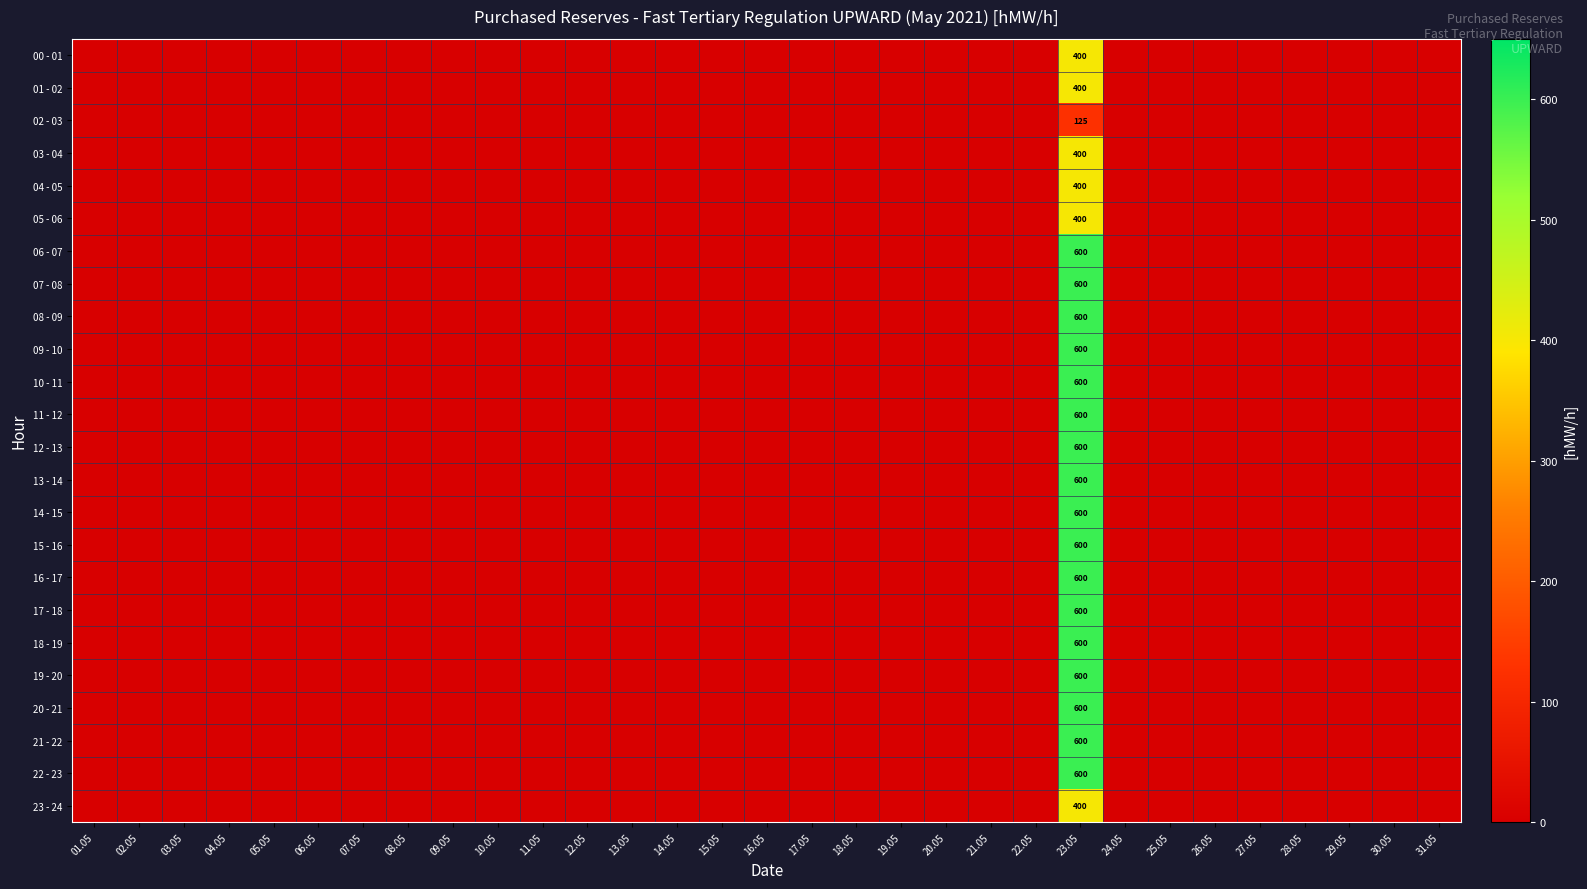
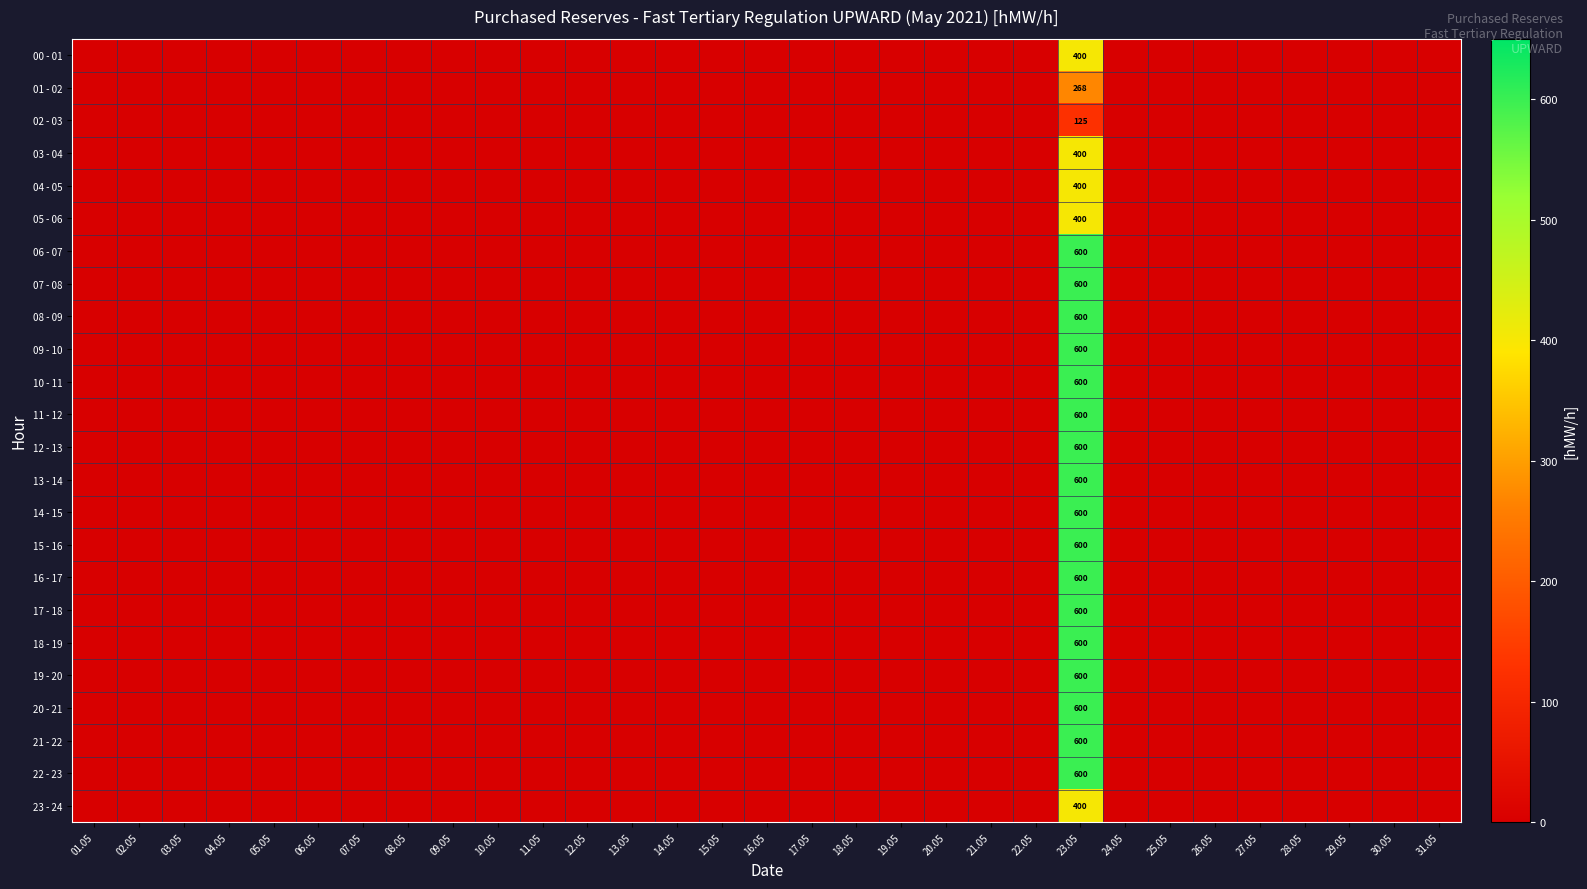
  {
    "00 - 01": {
      "23.05": 400
    },
    "01 - 02": {
-     "23.05": 400
+     "23.05": 268
    },
    "02 - 03": {
      "23.05": 125
    },
    "03 - 04": {
      "23.05": 400
    },
    "04 - 05": {
      "23.05": 400
    },
    "05 - 06": {
      "23.05": 400
    },
    "06 - 07": {
      "23.05": 600
    },
    "07 - 08": {
      "23.05": 600
    },
    "08 - 09": {
      "23.05": 600
    },
    "09 - 10": {
      "23.05": 600
    },
    "10 - 11": {
      "23.05": 600
    },
    "11 - 12": {
      "23.05": 600
    },
    "12 - 13": {
      "23.05": 600
    },
    "13 - 14": {
      "23.05": 600
    },
    "14 - 15": {
      "23.05": 600
    },
    "15 - 16": {
      "23.05": 600
    },
    "16 - 17": {
      "23.05": 600
    },
    "17 - 18": {
      "23.05": 600
    },
    "18 - 19": {
      "23.05": 600
    },
    "19 - 20": {
      "23.05": 600
    },
    "20 - 21": {
      "23.05": 600
    },
    "21 - 22": {
      "23.05": 600
    },
    "22 - 23": {
      "23.05": 600
    },
    "23 - 24": {
      "23.05": 400
    }
  }
